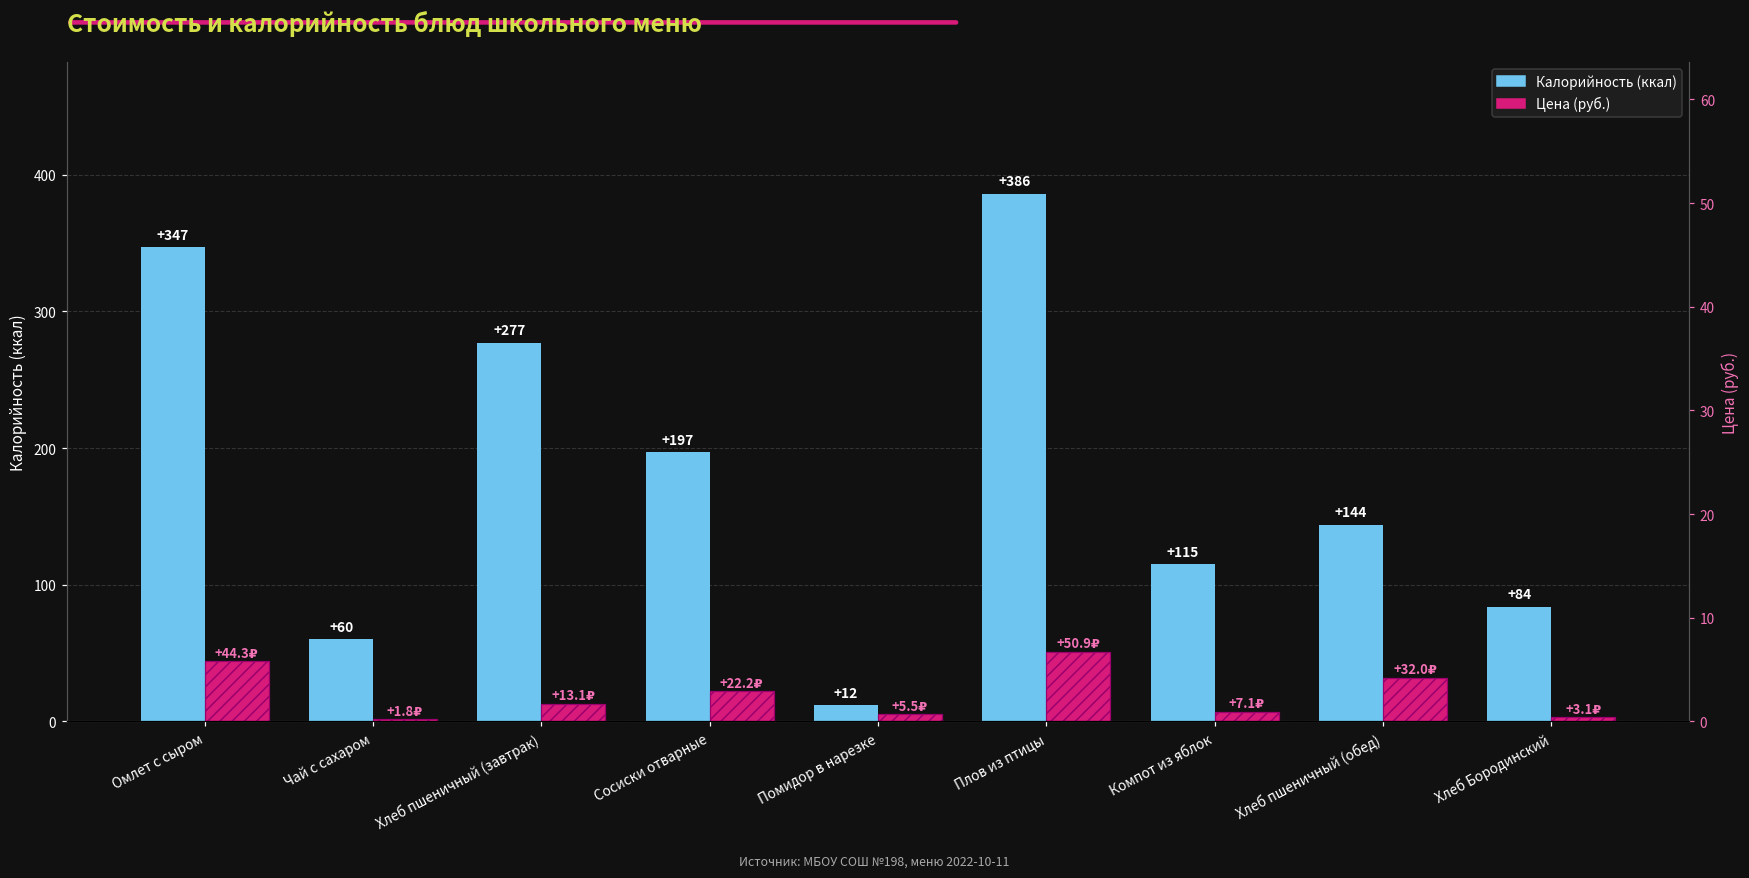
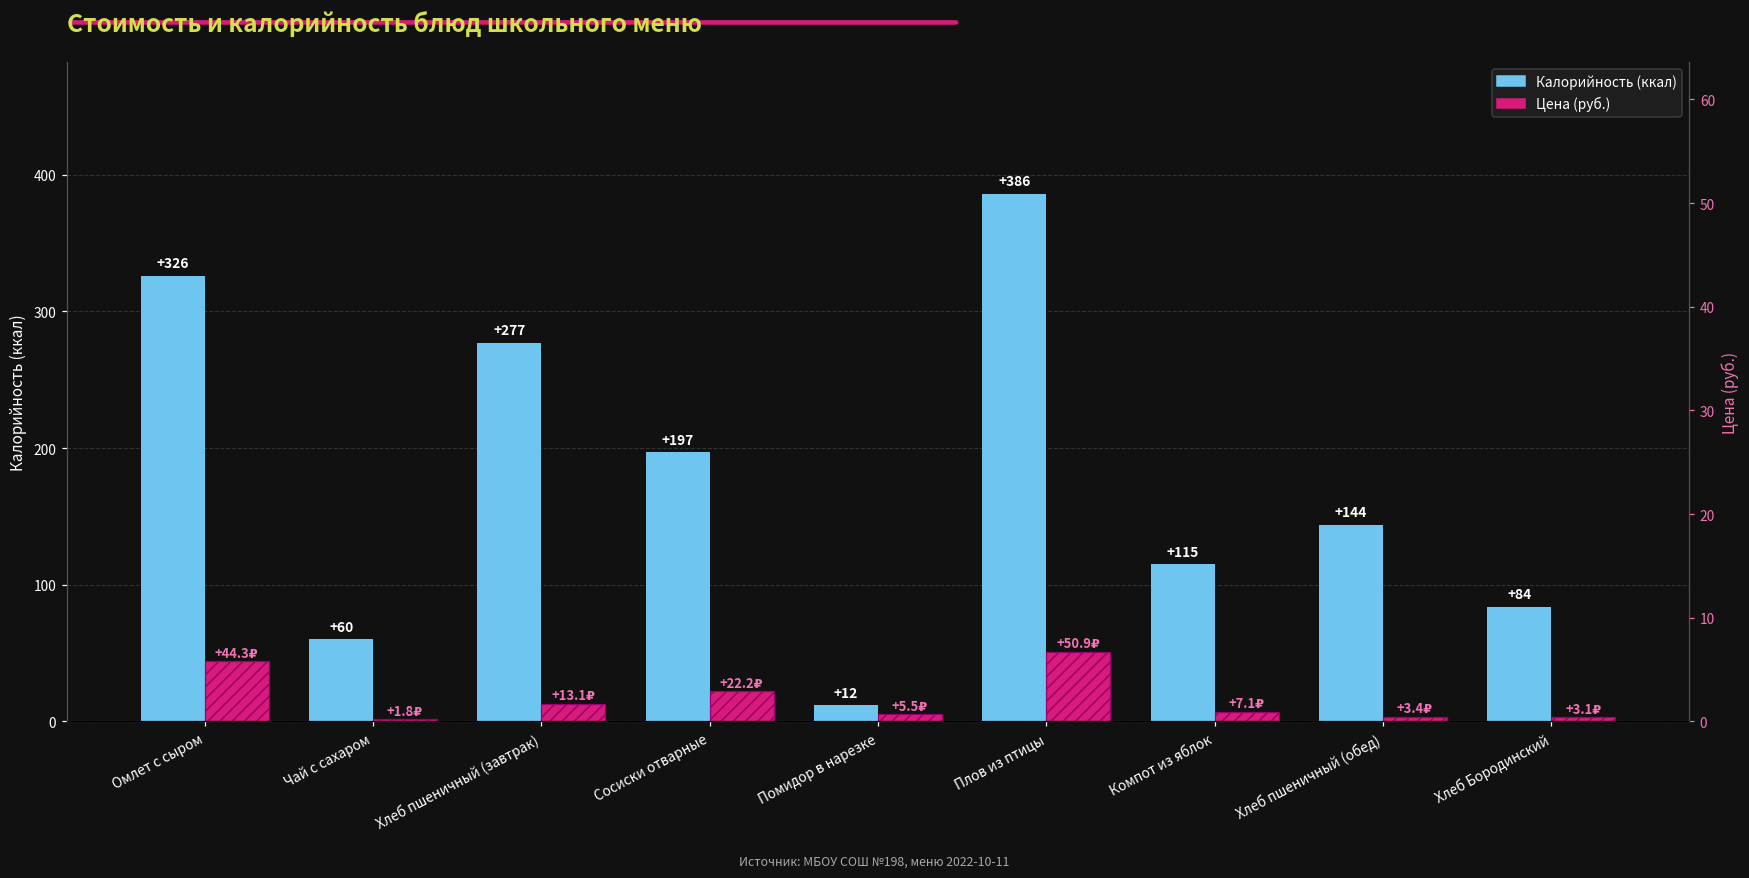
  {
    "Калорийность (ккал)": {
-     "Омлет с сыром": "+347",
+     "Омлет с сыром": "+326",
      "Чай с сахаром": "+60",
      "Хлеб пшеничный (завтрак)": "+277",
      "Сосиски отварные": "+197",
      "Помидор в нарезке": "+12",
      "Плов из птицы": "+386",
      "Компот из яблок": "+115",
      "Хлеб пшеничный (обед)": "+144",
      "Хлеб Бородинский": "+84"
    },
    "Цена (руб.)": {
      "Омлет с сыром": "+44.3₽",
      "Чай с сахаром": "+1.8₽",
      "Хлеб пшеничный (завтрак)": "+13.1₽",
      "Сосиски отварные": "+22.2₽",
      "Помидор в нарезке": "+5.5₽",
      "Плов из птицы": "+50.9₽",
      "Компот из яблок": "+7.1₽",
-     "Хлеб пшеничный (обед)": "+32.0₽",
+     "Хлеб пшеничный (обед)": "+3.4₽",
      "Хлеб Бородинский": "+3.1₽"
    }
  }
